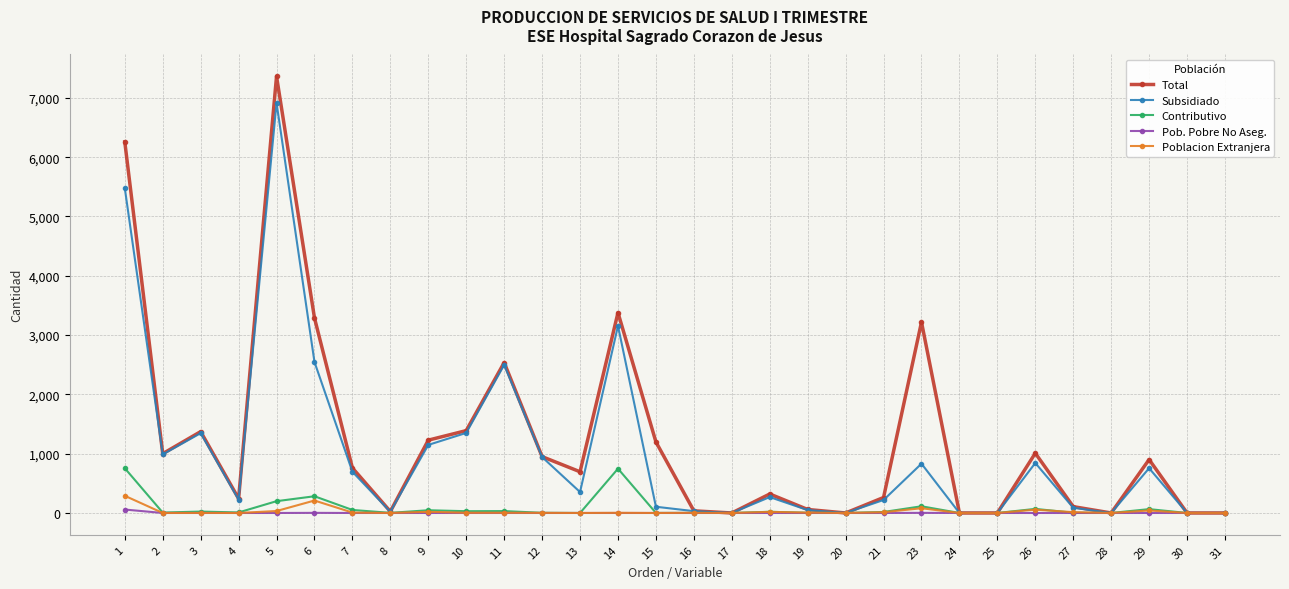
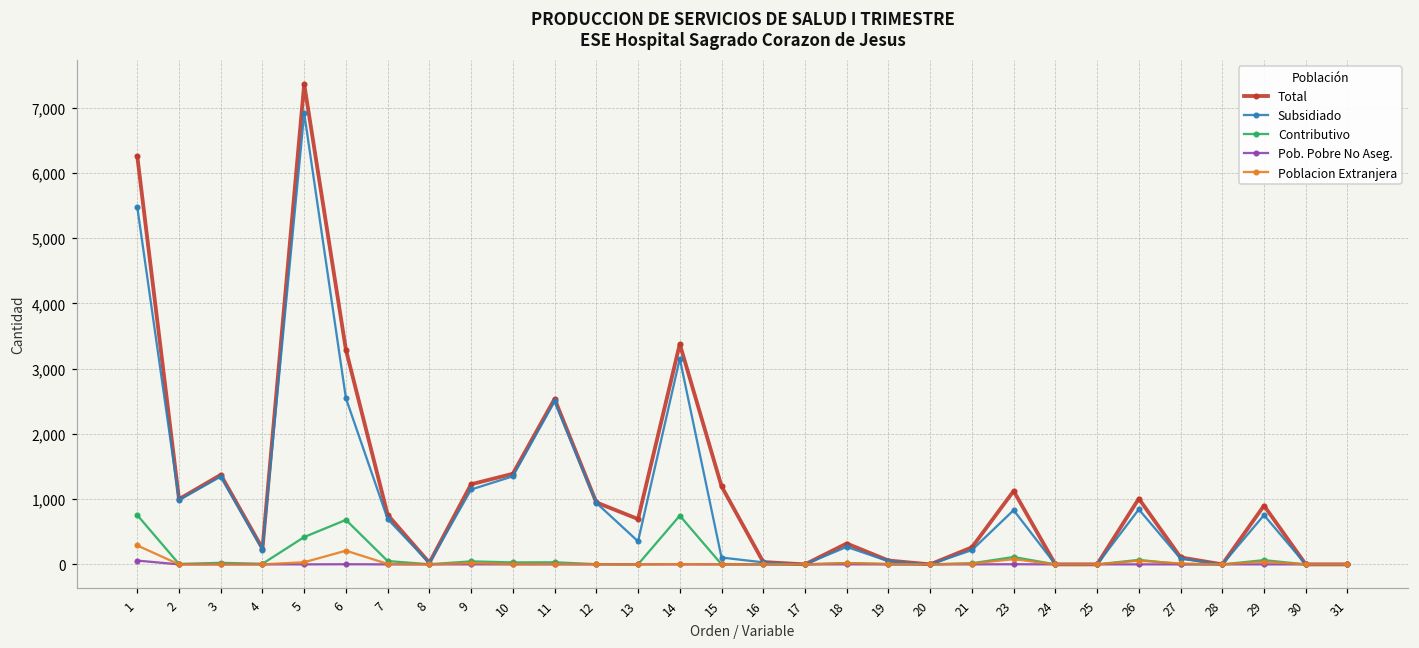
  {
    "Total": {
      "1": "6,300",
      "5": "7,400",
      "6": "3,300",
      "7": "800",
      "9": "1,200",
      "13": "700",
      "14": "3,400",
      "15": "1,200",
      "18": "300",
-     "23": "3,200",
+     "23": "1,100",
      "26": "1,000",
      "29": "900"
    },
    "Subsidiado": {
      "1": "5,500",
      "5": "6,900",
      "6": "2,500",
      "7": "700",
      "9": "1,100",
      "13": "400",
      "14": "3,200",
      "15": "100",
      "18": "300",
      "23": "800",
      "26": "800",
      "29": "800"
    },
    "Contributivo": {
      "1": "800",
-     "5": "200",
-     "6": "300",
+     "5": "400",
+     "6": "700",
      "7": "100",
      "14": "700"
    },
    "Pob. Pobre No Aseg.": {
      "1": "100",
      "6": "0",
      "23": "0",
      "26": "0"
    },
    "Poblacion Extranjera": {
      "1": "300",
      "6": "200"
    }
  }
